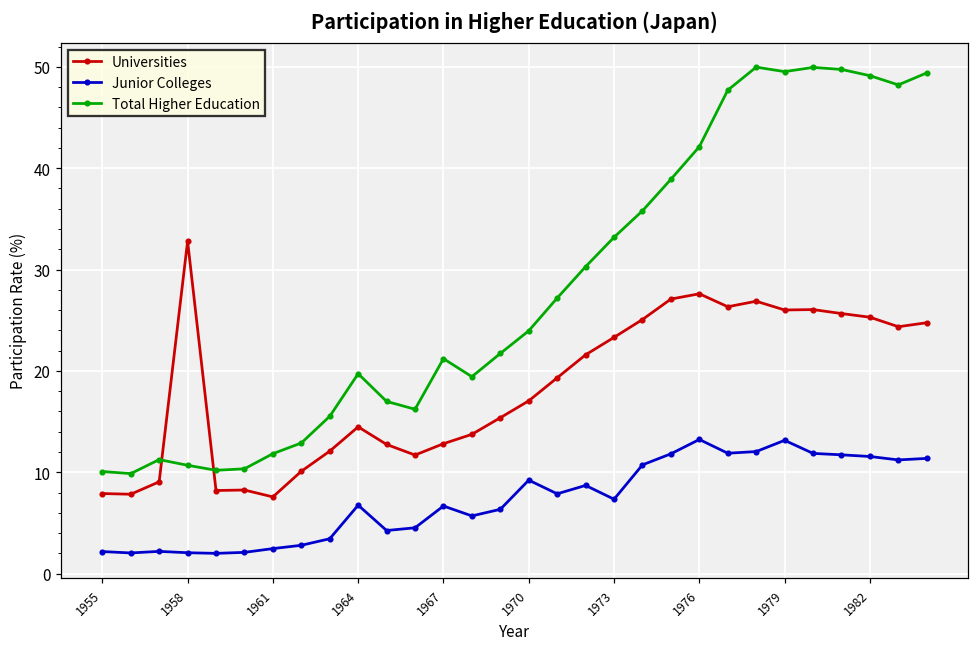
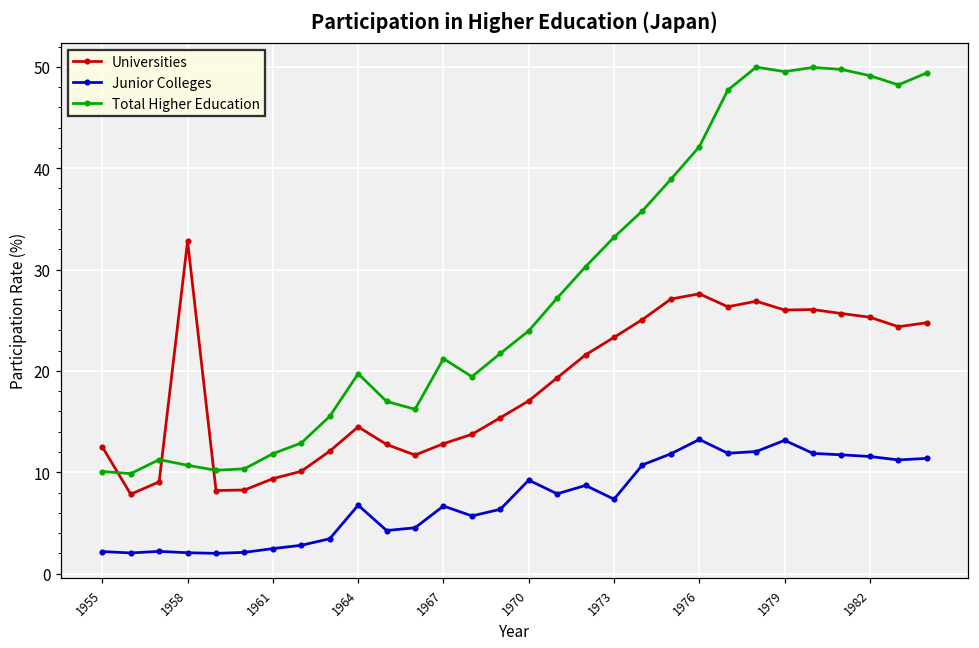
  {
    "Universities": {
-     "1955": 8,
+     "1955": 12,
      "1958": 33,
-     "1961": 8,
+     "1961": 9,
      "1964": 14,
      "1967": 13,
      "1970": 17,
      "1973": 23,
      "1976": 28,
      "1979": 26,
      "1982": 25
    },
    "Junior Colleges": {
      "1955": 2,
      "1958": 2,
      "1961": 2,
      "1964": 7,
      "1967": 7,
      "1970": 9,
      "1973": 7,
      "1976": 13,
      "1979": 13,
      "1982": 12
    },
    "Total Higher Education": {
      "1955": 10,
      "1958": 11,
      "1961": 12,
      "1964": 20,
      "1967": 21,
      "1970": 24,
      "1973": 33,
      "1976": 42,
      "1979": 50,
      "1982": 49
    }
  }
